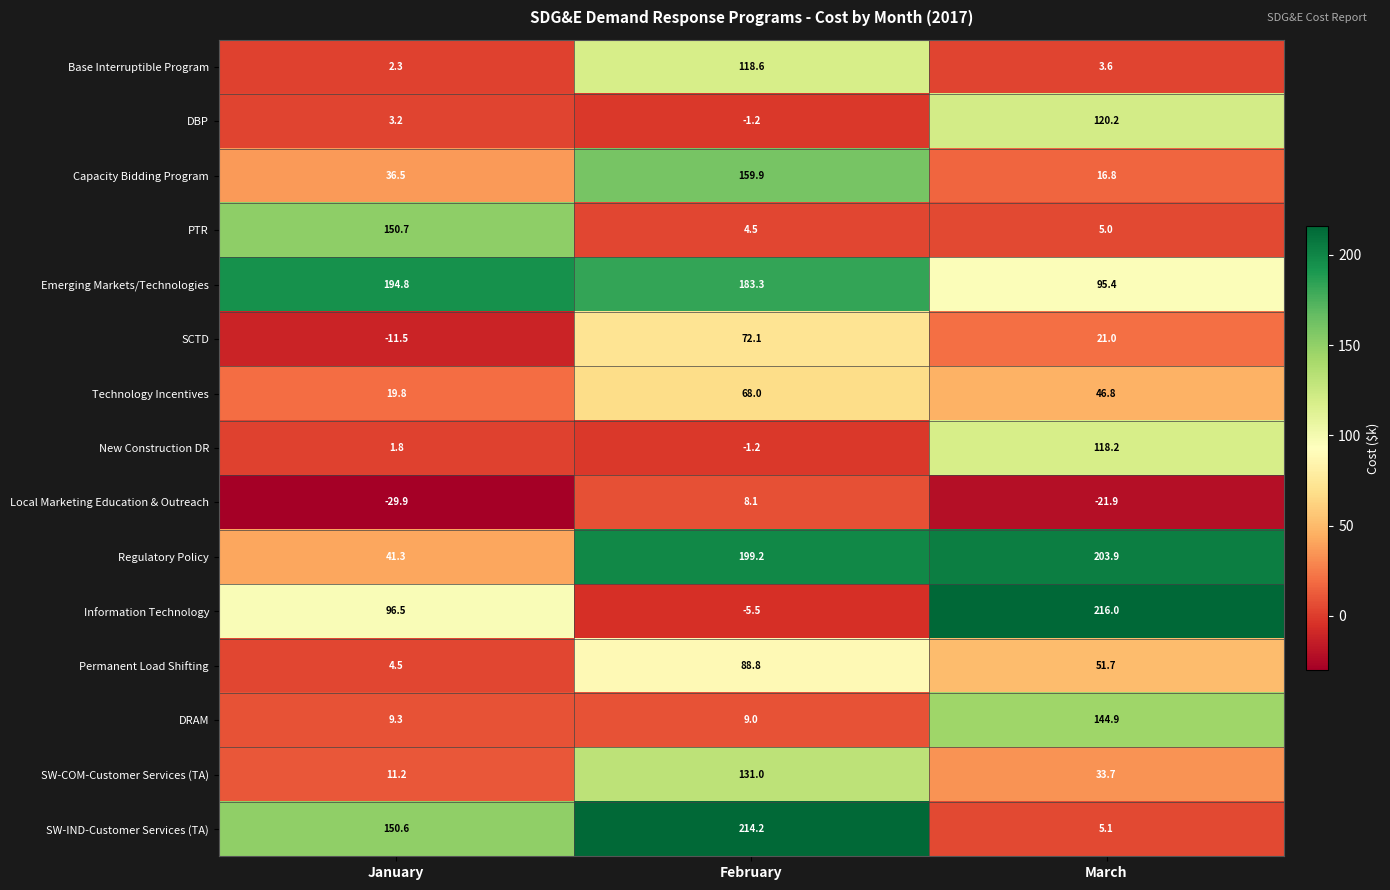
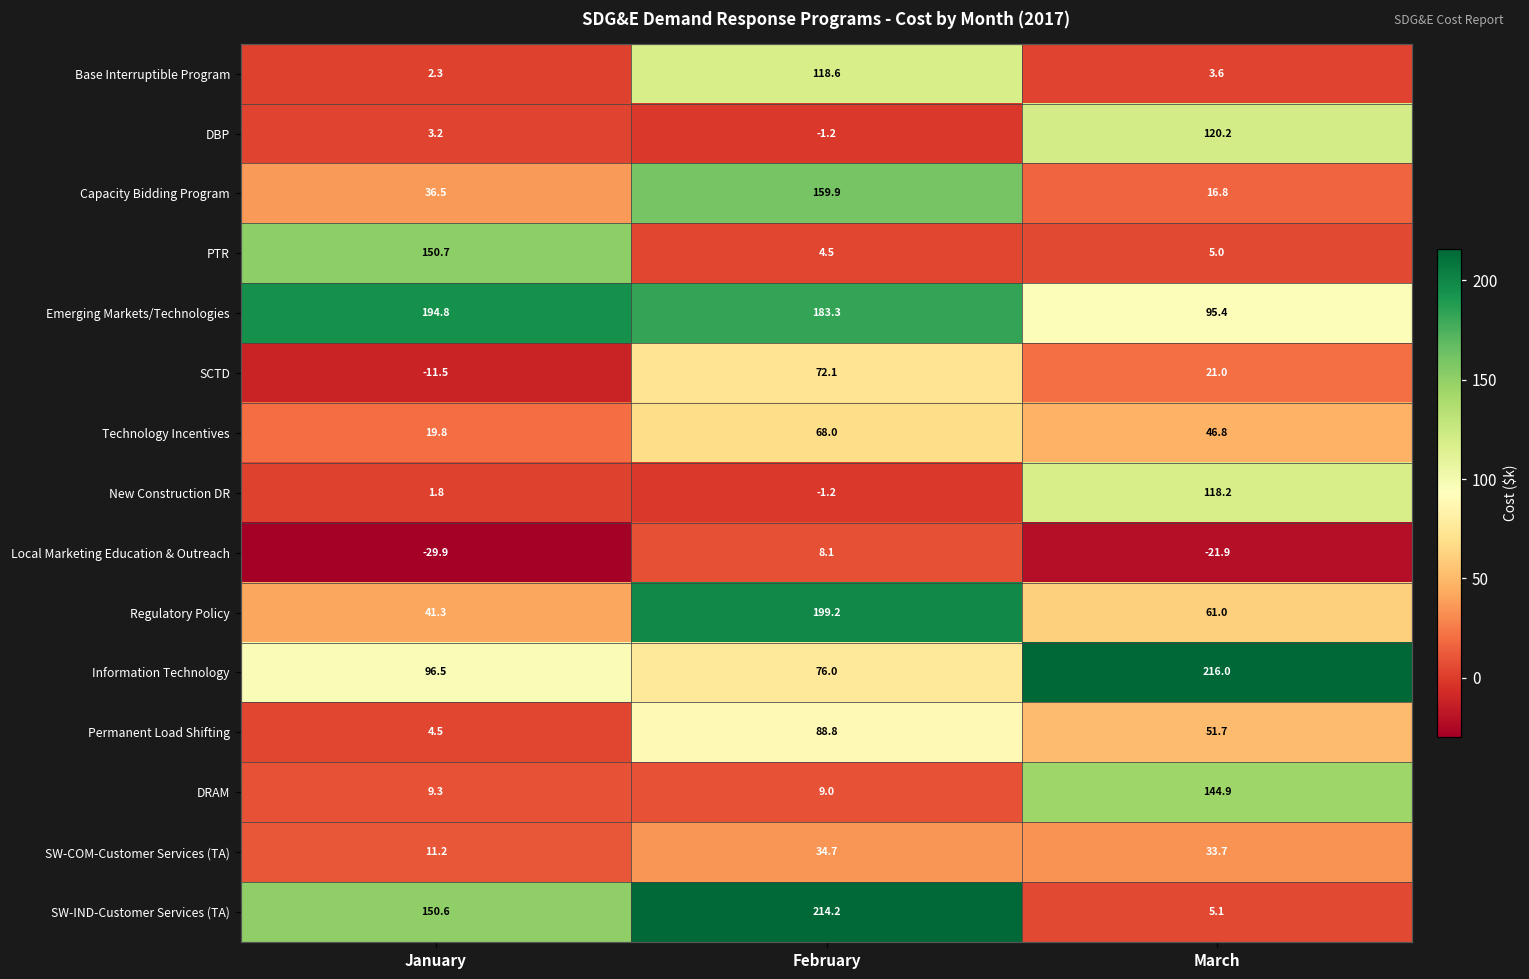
  {
    "Base Interruptible Program": {
      "January": 2.3,
      "February": 118.6,
      "March": 3.6
    },
    "DBP": {
      "January": 3.2,
      "February": -1.2,
      "March": 120.2
    },
    "Capacity Bidding Program": {
      "January": 36.5,
      "February": 159.9,
      "March": 16.8
    },
    "PTR": {
      "January": 150.7,
      "February": 4.5,
      "March": 5.0
    },
    "Emerging Markets/Technologies": {
      "January": 194.8,
      "February": 183.3,
      "March": 95.4
    },
    "SCTD": {
      "January": -11.5,
      "February": 72.1,
      "March": 21.0
    },
    "Technology Incentives": {
      "January": 19.8,
      "February": 68.0,
      "March": 46.8
    },
    "New Construction DR": {
      "January": 1.8,
      "February": -1.2,
      "March": 118.2
    },
    "Local Marketing Education & Outreach": {
      "January": -29.9,
      "February": 8.1,
      "March": -21.9
    },
    "Regulatory Policy": {
      "January": 41.3,
      "February": 199.2,
-     "March": 203.9
+     "March": 61.0
    },
    "Information Technology": {
      "January": 96.5,
-     "February": -5.5,
+     "February": 76.0,
      "March": 216.0
    },
    "Permanent Load Shifting": {
      "January": 4.5,
      "February": 88.8,
      "March": 51.7
    },
    "DRAM": {
      "January": 9.3,
      "February": 9.0,
      "March": 144.9
    },
    "SW-COM-Customer Services (TA)": {
      "January": 11.2,
-     "February": 131.0,
+     "February": 34.7,
      "March": 33.7
    },
    "SW-IND-Customer Services (TA)": {
      "January": 150.6,
      "February": 214.2,
      "March": 5.1
    }
  }
